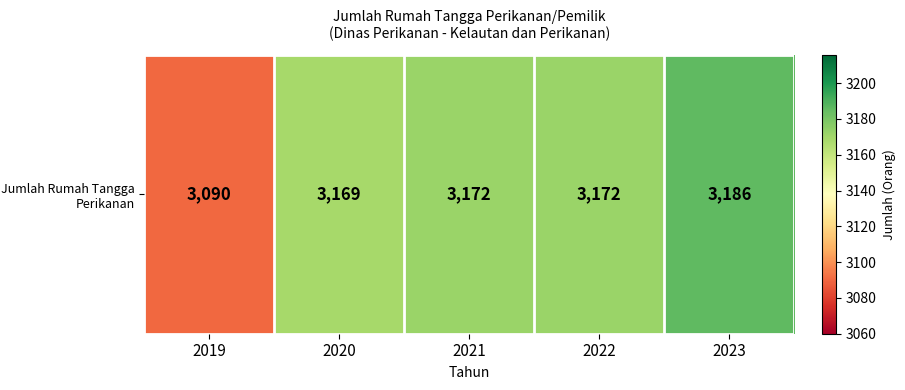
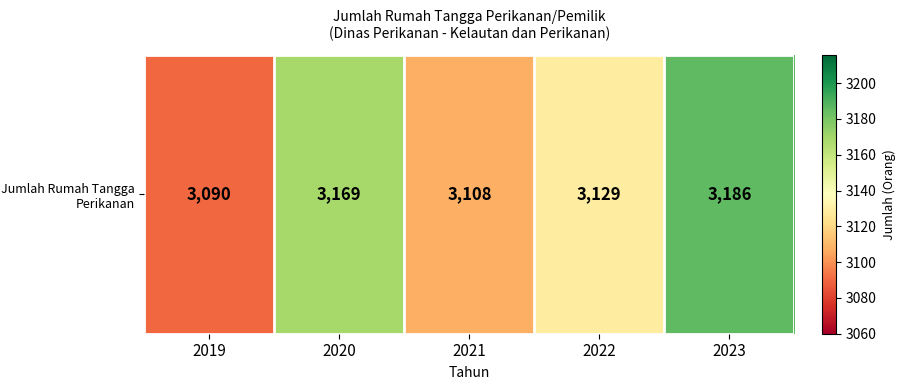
  {
    "Jumlah Rumah Tangga Perikanan": {
      "2019": "3,090",
      "2020": "3,169",
-     "2021": "3,172",
-     "2022": "3,172",
+     "2021": "3,108",
+     "2022": "3,129",
      "2023": "3,186"
    }
  }
